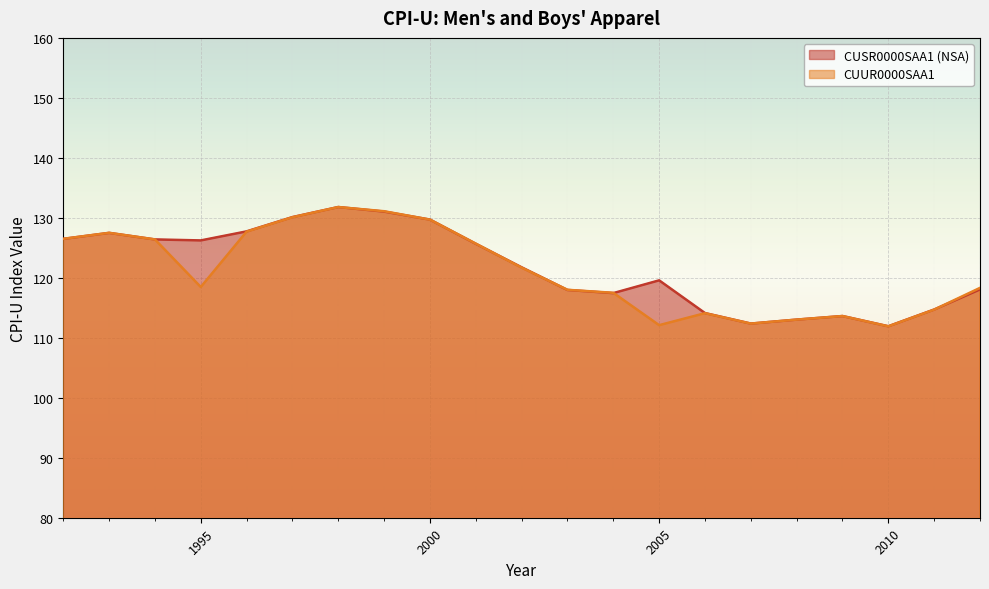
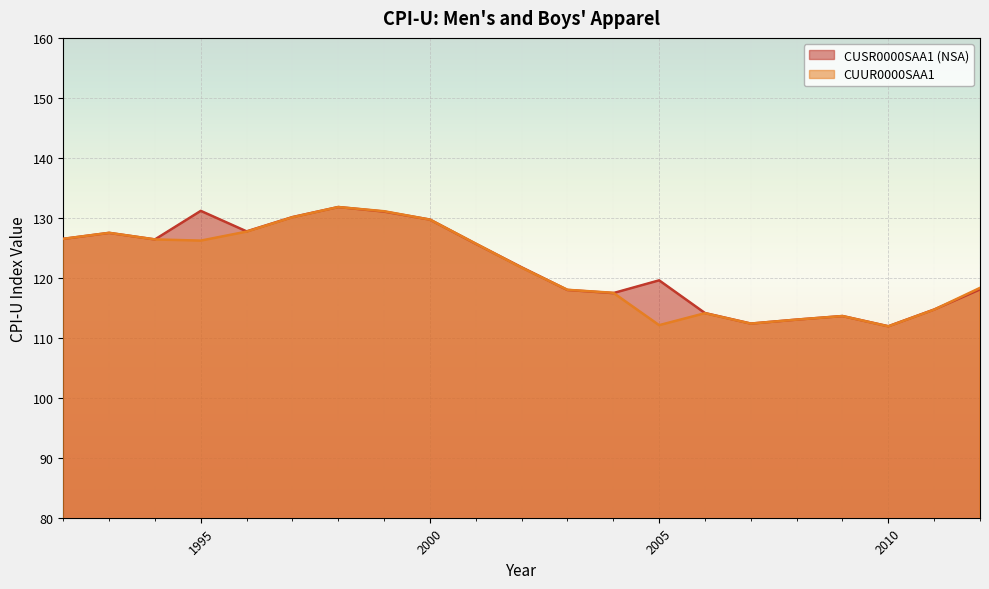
  {
    "CUSR0000SAA1 (NSA)": {
-     "1995": 126,
+     "1995": 131,
      "2005": 120
    },
    "CUUR0000SAA1": {
-     "1995": 118,
+     "1995": 126,
      "2005": 112
    }
  }
